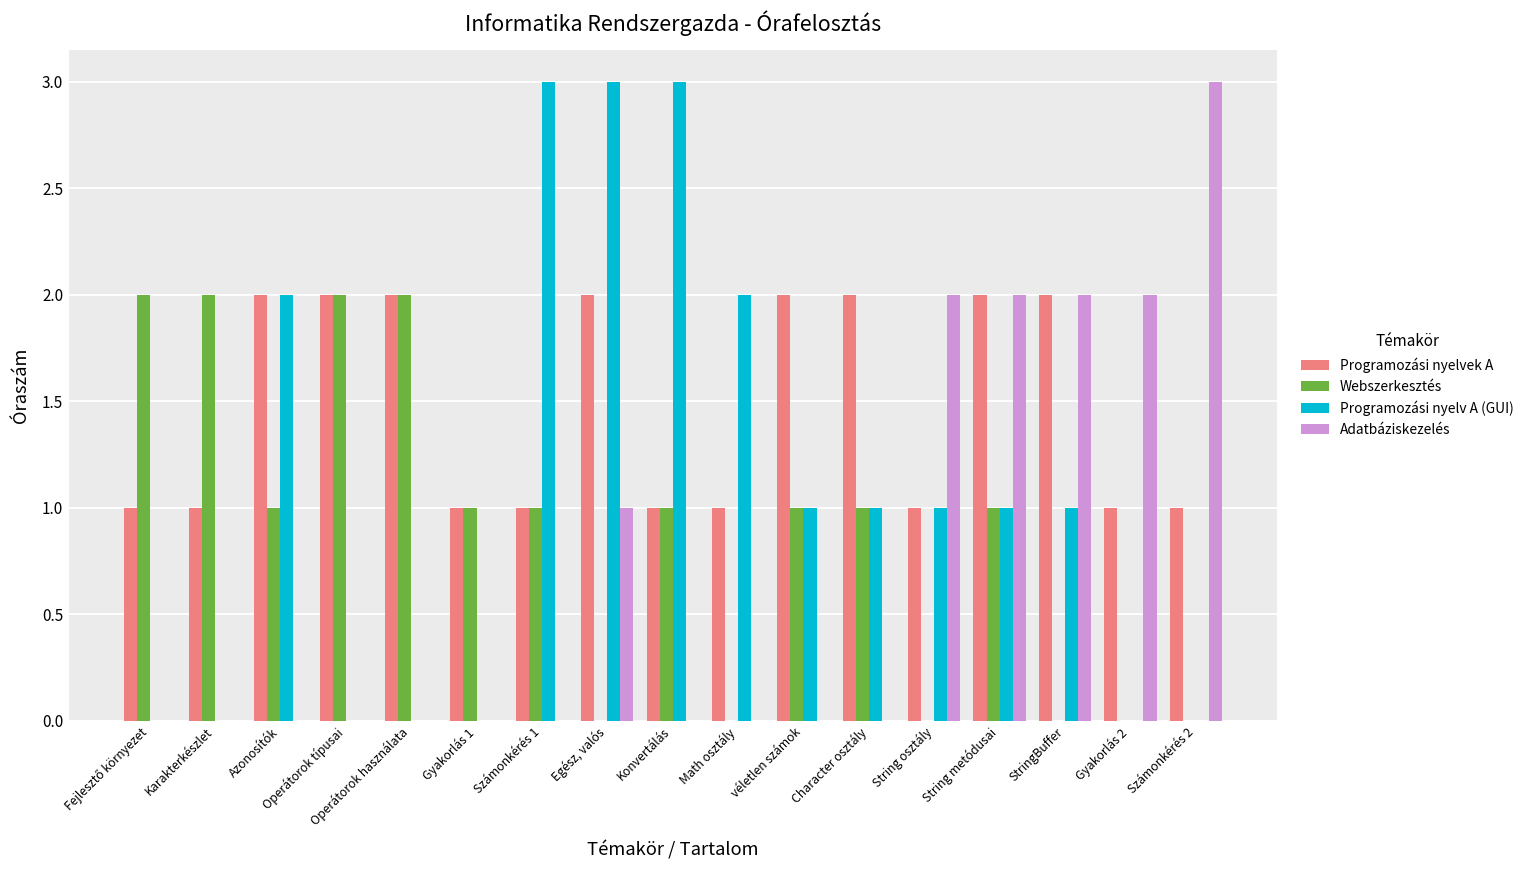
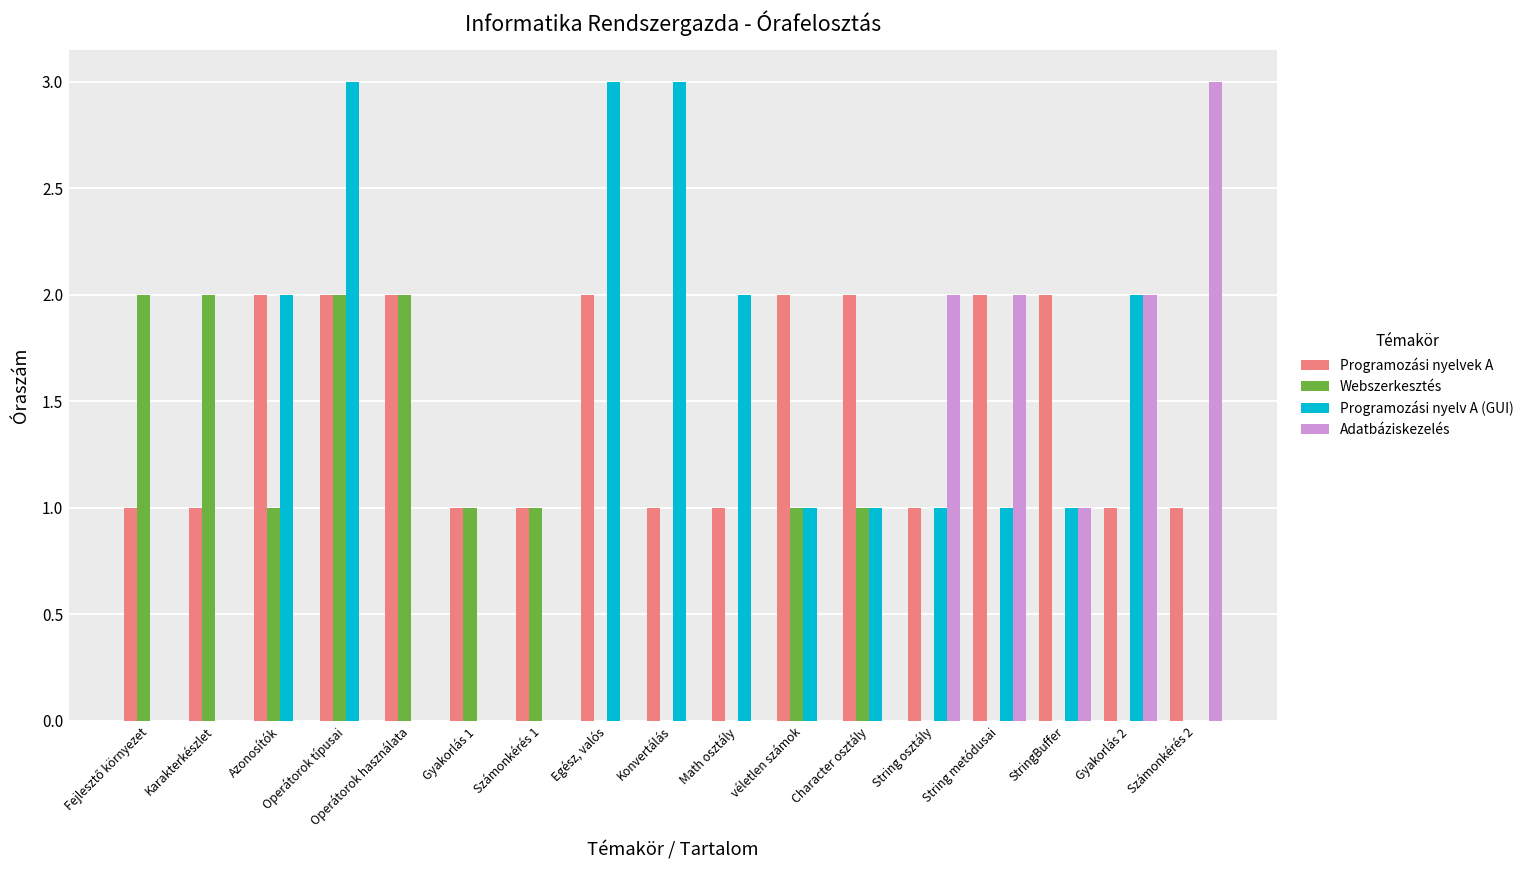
  {
    "Programozási nyelvek A": {
      "Fejlesztő környezet": 1,
      "Karakterkészlet": 1,
      "Azonosítók": 2,
      "Operátorok típusai": 2,
      "Operátorok használata": 2,
      "Gyakorlás 1": 1,
      "Számonkérés 1": 1,
      "Egész, valós": 2,
      "Konvertálás": 1,
      "Math osztály": 1,
      "véletlen számok": 2,
      "Character osztály": 2,
      "String osztály": 1,
      "String metódusai": 2,
      "StringBuffer": 2,
      "Gyakorlás 2": 1,
      "Számonkérés 2": 1
    },
    "Webszerkesztés": {
      "Fejlesztő környezet": 2,
      "Karakterkészlet": 2,
      "Azonosítók": 1,
      "Operátorok típusai": 2,
      "Operátorok használata": 2,
      "Gyakorlás 1": 1,
      "Számonkérés 1": 1,
      "Egész, valós": 0,
-     "Konvertálás": 1,
+     "Konvertálás": 0,
      "Math osztály": 0,
      "véletlen számok": 1,
      "Character osztály": 1,
      "String osztály": 0,
-     "String metódusai": 1,
+     "String metódusai": 0,
      "StringBuffer": 0,
      "Gyakorlás 2": 0,
      "Számonkérés 2": 0
    },
    "Programozási nyelv A (GUI)": {
      "Fejlesztő környezet": 0,
      "Karakterkészlet": 0,
      "Azonosítók": 2,
-     "Operátorok típusai": 0,
+     "Operátorok típusai": 3,
      "Operátorok használata": 0,
      "Gyakorlás 1": 0,
-     "Számonkérés 1": 3,
+     "Számonkérés 1": 0,
      "Egész, valós": 3,
      "Konvertálás": 3,
      "Math osztály": 2,
      "véletlen számok": 1,
      "Character osztály": 1,
      "String osztály": 1,
      "String metódusai": 1,
      "StringBuffer": 1,
-     "Gyakorlás 2": 0,
+     "Gyakorlás 2": 2,
      "Számonkérés 2": 0
    },
    "Adatbáziskezelés": {
      "Fejlesztő környezet": 0,
      "Karakterkészlet": 0,
      "Azonosítók": 0,
      "Operátorok típusai": 0,
      "Operátorok használata": 0,
      "Gyakorlás 1": 0,
      "Számonkérés 1": 0,
-     "Egész, valós": 1,
+     "Egész, valós": 0,
      "Konvertálás": 0,
      "Math osztály": 0,
      "véletlen számok": 0,
      "Character osztály": 0,
      "String osztály": 2,
      "String metódusai": 2,
-     "StringBuffer": 2,
+     "StringBuffer": 1,
      "Gyakorlás 2": 2,
      "Számonkérés 2": 3
    }
  }
